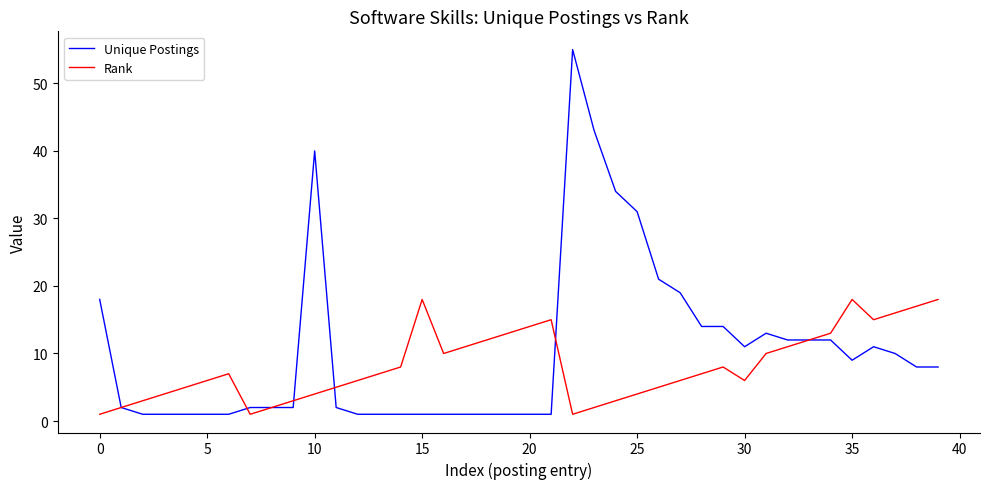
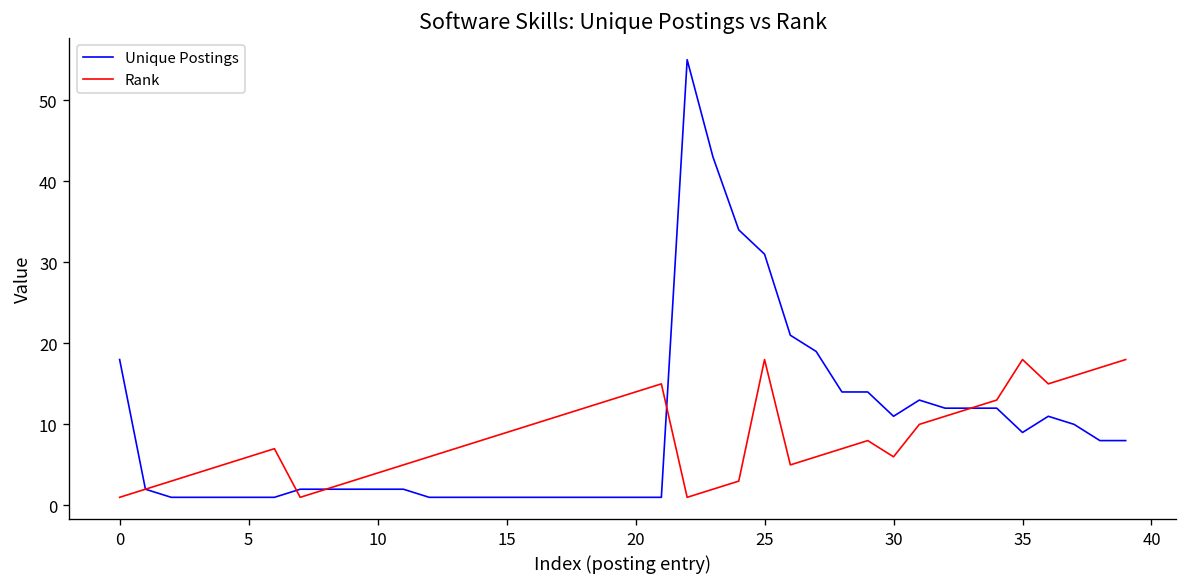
  {
    "Unique Postings": {
      "0": 18,
      "5": 1,
-     "10": 40,
+     "10": 2,
      "15": 1,
      "20": 1,
      "25": 31,
      "30": 11,
      "35": 9
    },
    "Rank": {
      "0": 1,
      "5": 6,
      "10": 4,
-     "15": 18,
+     "15": 9,
      "20": 14,
-     "25": 4,
+     "25": 18,
      "30": 6,
      "35": 18
    }
  }
